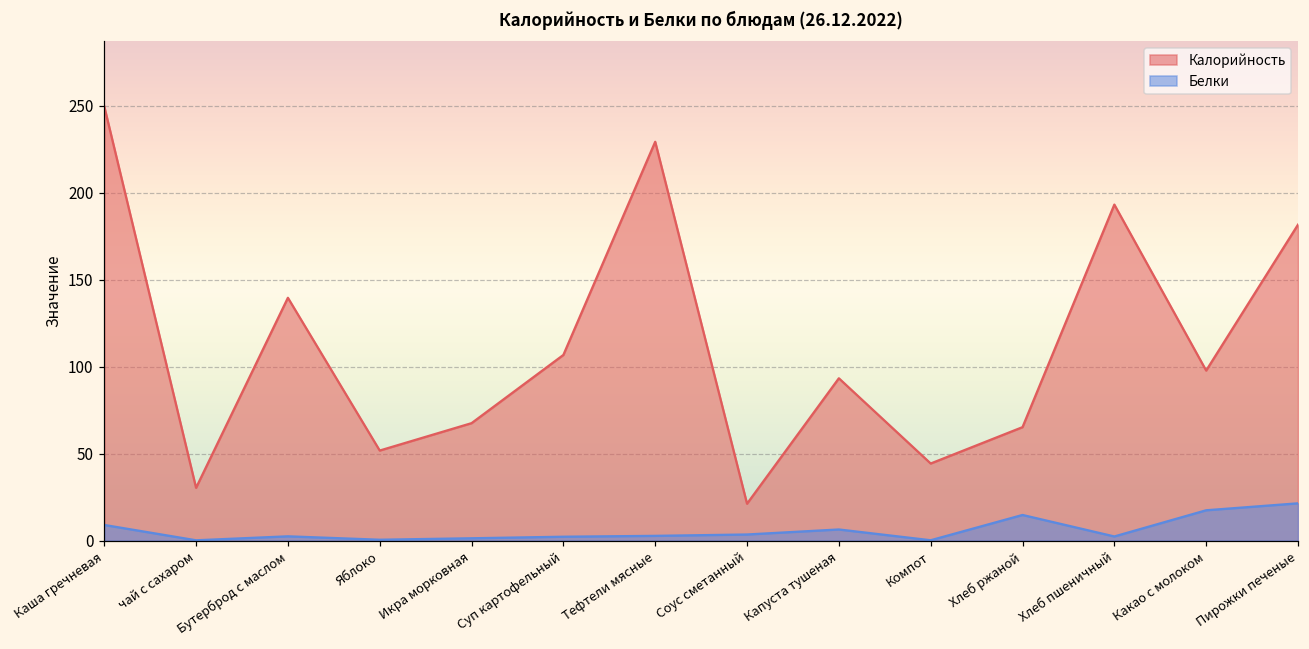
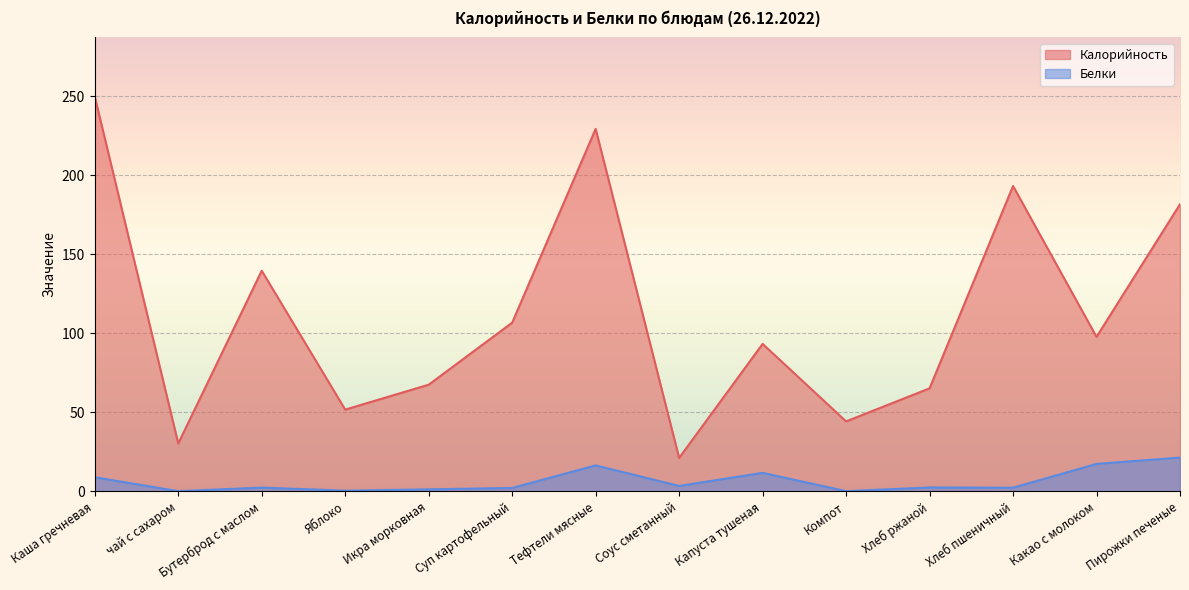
  {
    "Калорийность": {
      "Каша гречневая": 250,
      "чай с сахаром": 30,
      "Бутерброд с маслом": 140,
      "Яблоко": 52,
      "Икра морковная": 68,
      "Суп картофельный": 107,
      "Тефтели мясные": 229,
      "Соус сметанный": 21,
      "Капуста тушеная": 93,
      "Компот": 44,
      "Хлеб ржаной": 65,
      "Хлеб пшеничный": 193,
      "Какао с молоком": 98,
      "Пирожки печеные": 182
    },
    "Белки": {
      "Каша гречневая": 9,
      "чай с сахаром": 0,
      "Бутерброд с маслом": 2,
      "Яблоко": 0,
      "Икра морковная": 1,
      "Суп картофельный": 2,
-     "Тефтели мясные": 3,
+     "Тефтели мясные": 16,
      "Соус сметанный": 3,
-     "Капуста тушеная": 6,
+     "Капуста тушеная": 12,
      "Компот": 0,
-     "Хлеб ржаной": 15,
+     "Хлеб ржаной": 3,
      "Хлеб пшеничный": 2,
      "Какао с молоком": 17,
      "Пирожки печеные": 21
    }
  }
